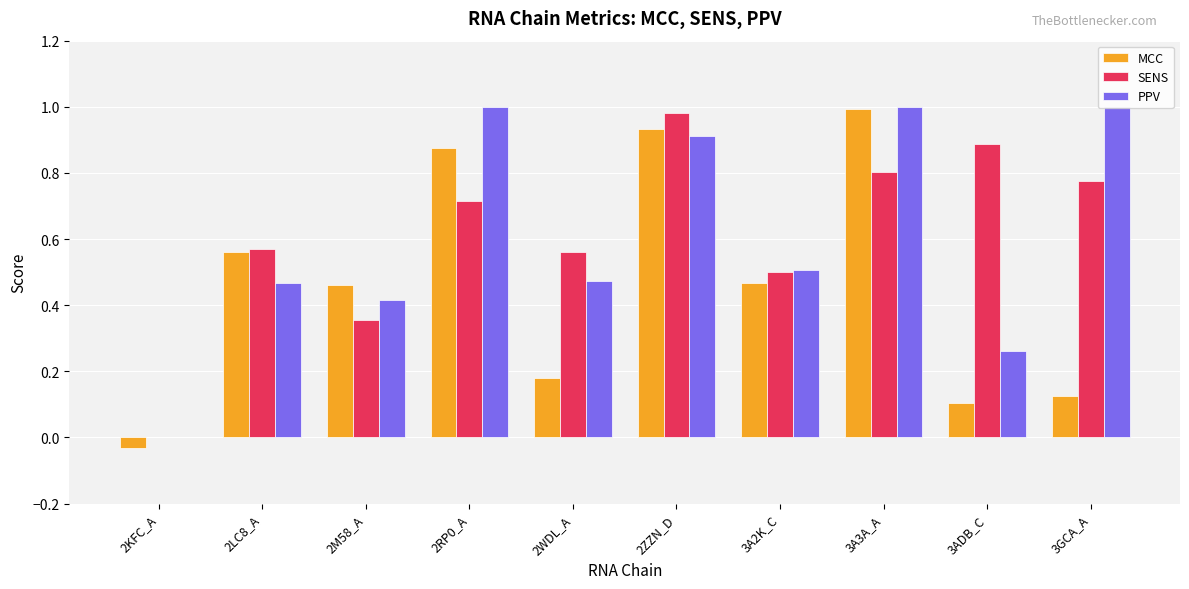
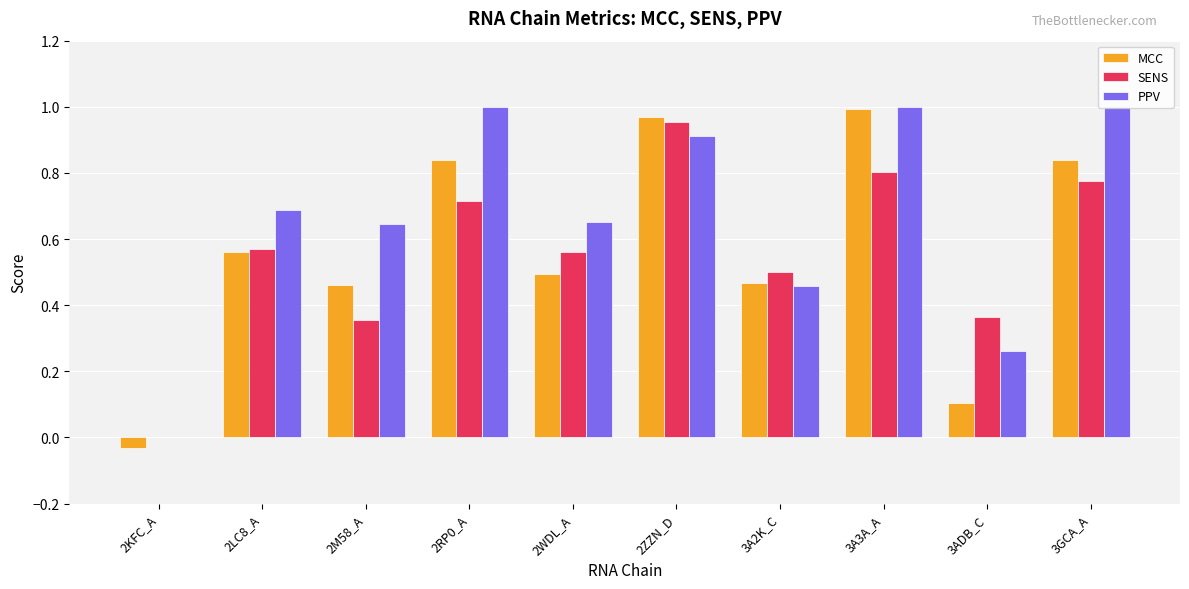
  {
    "MCC": {
      "2KFC_A": -0.03,
      "2LC8_A": 0.56,
      "2M58_A": 0.46,
-     "2RP0_A": 0.87,
-     "2WDL_A": 0.18,
-     "2ZZN_D": 0.93,
+     "2RP0_A": 0.84,
+     "2WDL_A": 0.49,
+     "2ZZN_D": 0.97,
      "3A2K_C": 0.47,
      "3A3A_A": 0.99,
      "3ADB_C": 0.11,
-     "3GCA_A": 0.13
+     "3GCA_A": 0.84
    },
    "SENS": {
      "2KFC_A": 0.00,
      "2LC8_A": 0.57,
      "2M58_A": 0.36,
      "2RP0_A": 0.71,
      "2WDL_A": 0.56,
-     "2ZZN_D": 0.98,
+     "2ZZN_D": 0.95,
      "3A2K_C": 0.50,
      "3A3A_A": 0.80,
-     "3ADB_C": 0.89,
+     "3ADB_C": 0.36,
      "3GCA_A": 0.78
    },
    "PPV": {
      "2KFC_A": 0.00,
-     "2LC8_A": 0.47,
-     "2M58_A": 0.42,
+     "2LC8_A": 0.69,
+     "2M58_A": 0.65,
      "2RP0_A": 1.00,
-     "2WDL_A": 0.47,
+     "2WDL_A": 0.65,
      "2ZZN_D": 0.91,
-     "3A2K_C": 0.51,
+     "3A2K_C": 0.46,
      "3A3A_A": 1.00,
      "3ADB_C": 0.26
    }
  }
